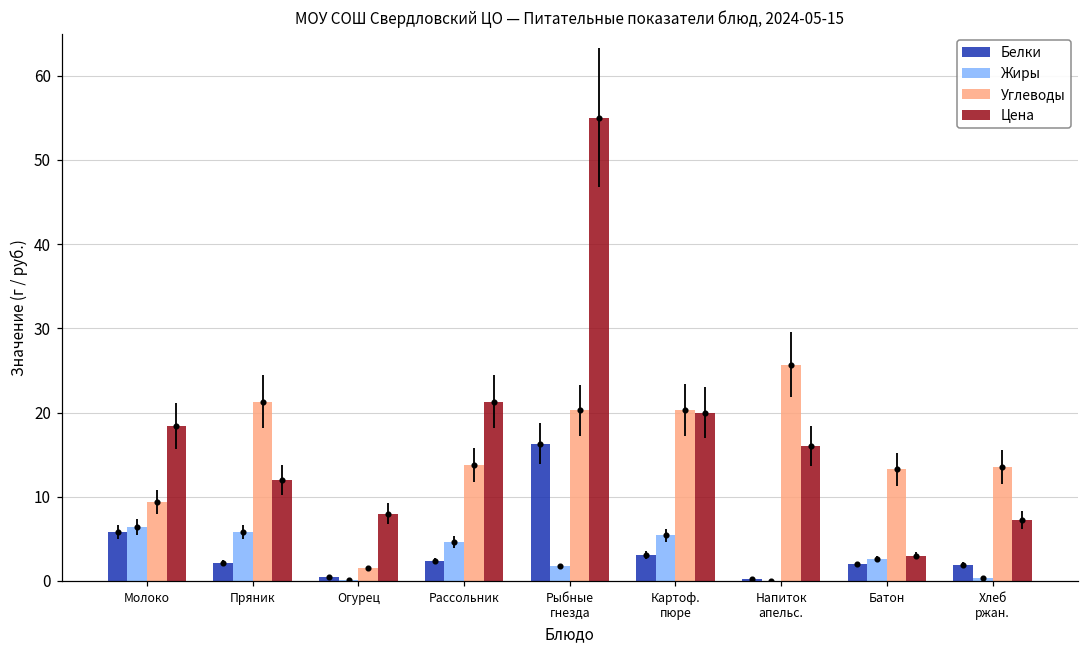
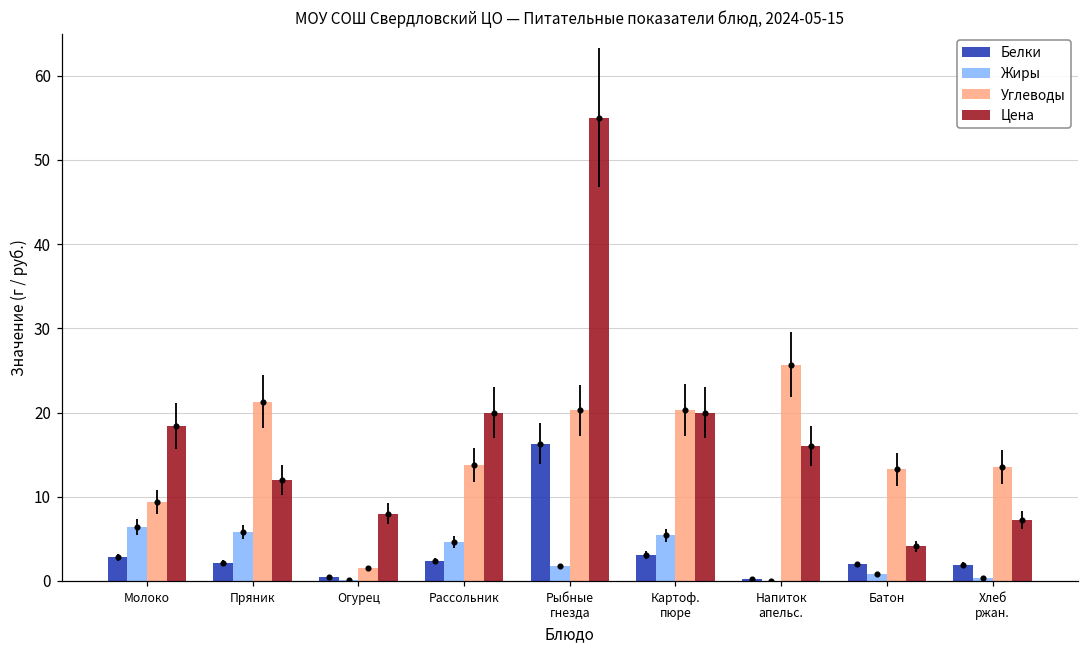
  {
    "Белки": {
-     "Молоко": 6,
+     "Молоко": 3,
      "Пряник": 2,
      "Огурец": 0,
      "Рассольник": 2,
      "Рыбные гнезда": 16,
      "Картоф. пюре": 3,
      "Батон": 2,
      "Хлеб ржан.": 2
    },
    "Жиры": {
      "Молоко": 6,
      "Пряник": 6,
      "Рассольник": 5,
      "Рыбные гнезда": 2,
      "Картоф. пюре": 5,
      "Напиток апельс.": 0,
-     "Батон": 3
+     "Батон": 1
    },
    "Углеводы": {
      "Молоко": 9,
      "Пряник": 21,
      "Огурец": 2,
      "Рассольник": 14,
      "Рыбные гнезда": 20,
      "Картоф. пюре": 20,
      "Напиток апельс.": 26,
      "Батон": 13,
      "Хлеб ржан.": 14
    },
    "Цена": {
      "Молоко": 18,
      "Пряник": 12,
      "Огурец": 8,
-     "Рассольник": 21,
+     "Рассольник": 20,
      "Рыбные гнезда": 55,
      "Картоф. пюре": 20,
      "Напиток апельс.": 16,
-     "Батон": 3,
+     "Батон": 4,
      "Хлеб ржан.": 7
    }
  }
